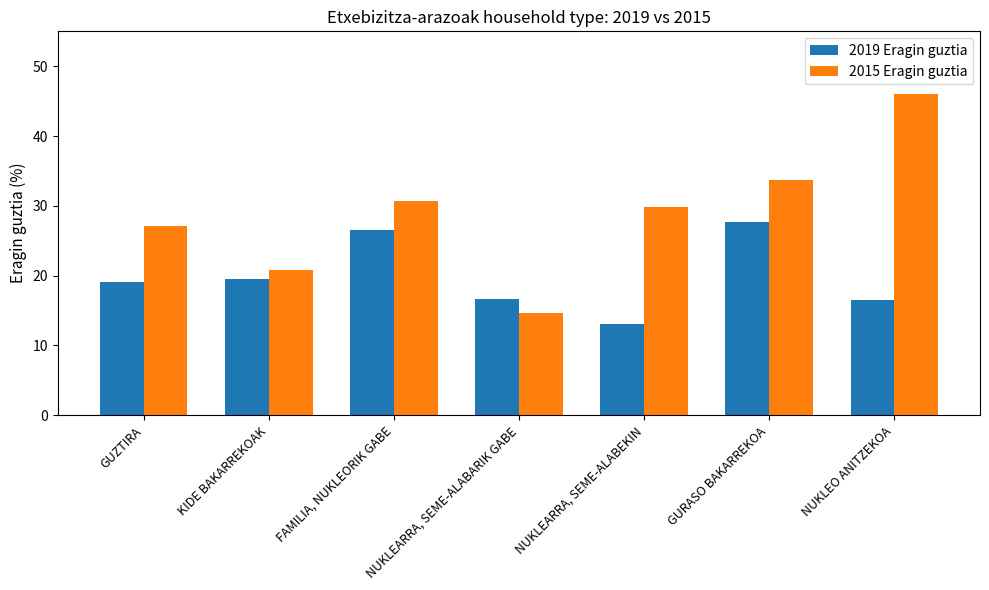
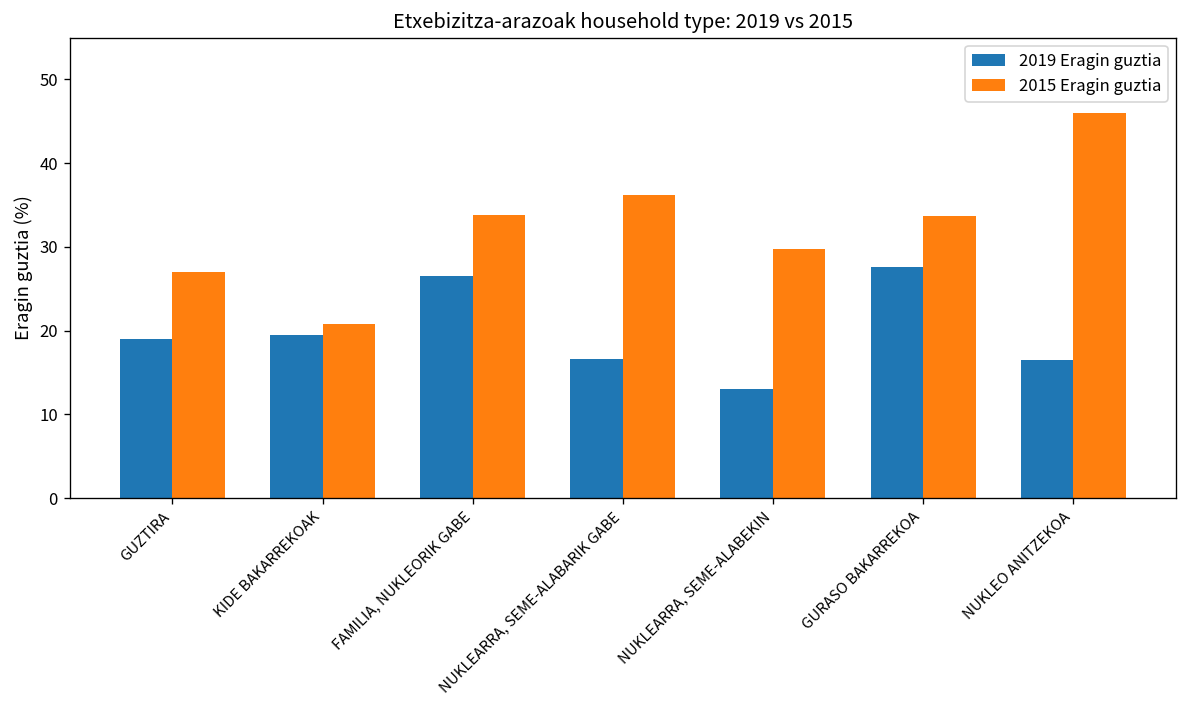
  {
    "2019 Eragin guztia": {
      "GUZTIRA": 19,
      "KIDE BAKARREKOAK": 19,
      "FAMILIA, NUKLEORIK GABE": 27,
      "NUKLEARRA, SEME-ALABARIK GABE": 17,
      "NUKLEARRA, SEME-ALABEKIN": 13,
      "GURASO BAKARREKOA": 28,
      "NUKLEO ANITZEKOA": 16
    },
    "2015 Eragin guztia": {
      "GUZTIRA": 27,
      "KIDE BAKARREKOAK": 21,
-     "FAMILIA, NUKLEORIK GABE": 31,
-     "NUKLEARRA, SEME-ALABARIK GABE": 15,
+     "FAMILIA, NUKLEORIK GABE": 34,
+     "NUKLEARRA, SEME-ALABARIK GABE": 36,
      "NUKLEARRA, SEME-ALABEKIN": 30,
      "GURASO BAKARREKOA": 34,
      "NUKLEO ANITZEKOA": 46
    }
  }
